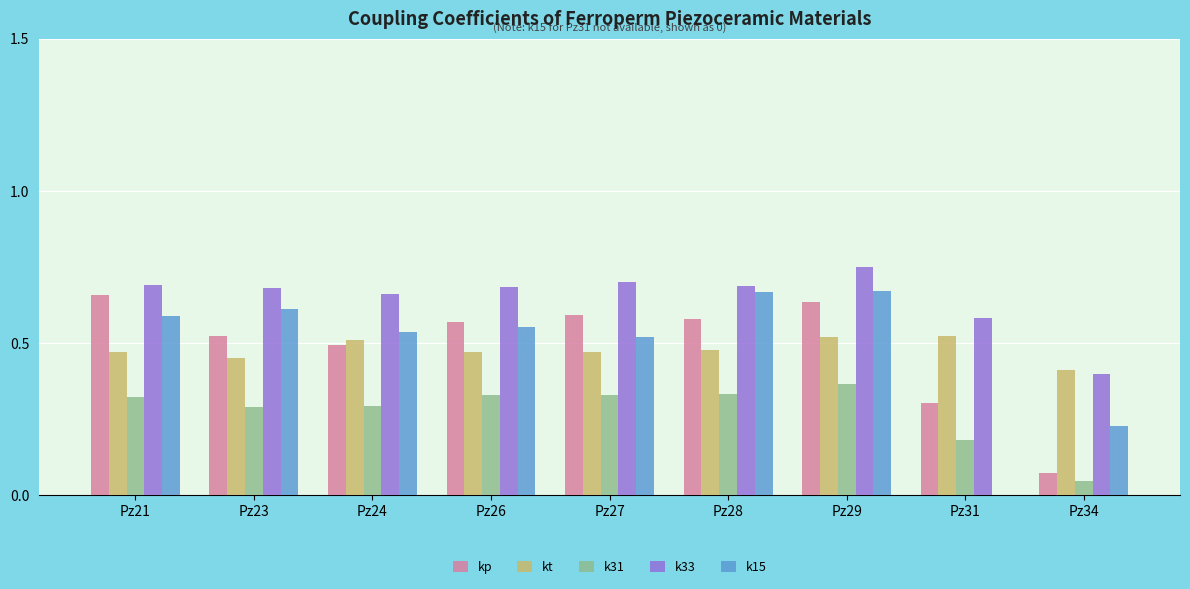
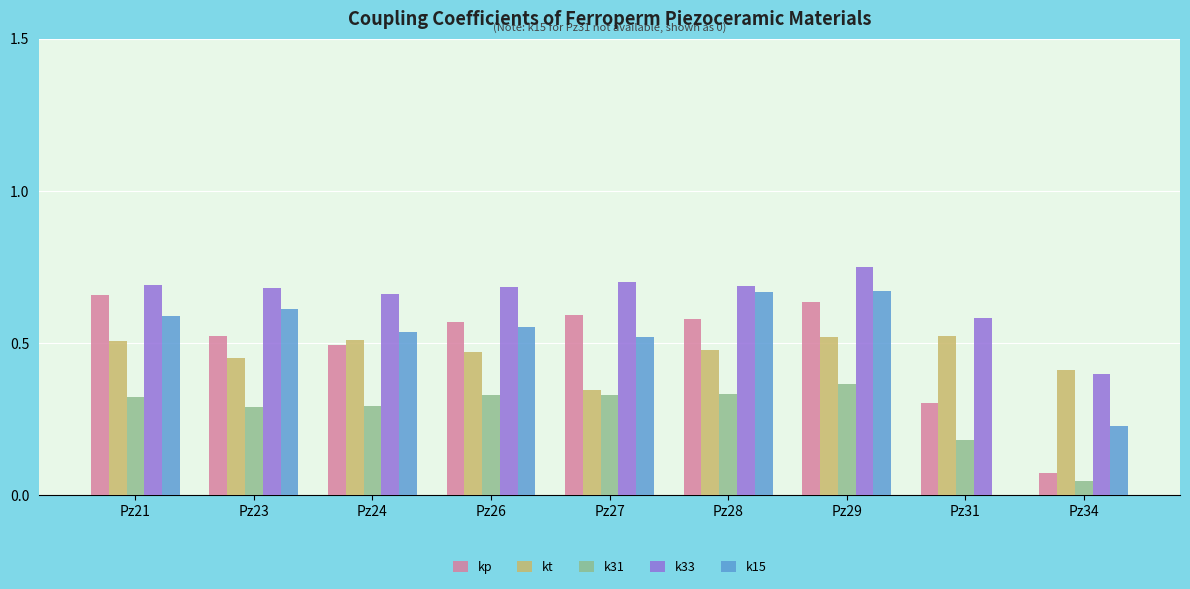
  {
    "kp": {
      "Pz21": 0.66,
      "Pz23": 0.52,
      "Pz24": 0.49,
      "Pz26": 0.57,
      "Pz27": 0.59,
      "Pz28": 0.58,
      "Pz29": 0.64,
      "Pz31": 0.30,
      "Pz34": 0.07
    },
    "kt": {
-     "Pz21": 0.47,
+     "Pz21": 0.51,
      "Pz23": 0.45,
      "Pz24": 0.51,
      "Pz26": 0.47,
-     "Pz27": 0.47,
+     "Pz27": 0.35,
      "Pz28": 0.47,
      "Pz29": 0.52,
      "Pz31": 0.52,
      "Pz34": 0.41
    },
    "k31": {
      "Pz21": 0.32,
      "Pz23": 0.29,
      "Pz24": 0.29,
      "Pz26": 0.33,
      "Pz27": 0.33,
      "Pz28": 0.33,
      "Pz29": 0.36,
      "Pz31": 0.18,
      "Pz34": 0.05
    },
    "k33": {
      "Pz21": 0.69,
      "Pz23": 0.68,
      "Pz24": 0.66,
      "Pz26": 0.68,
      "Pz27": 0.70,
      "Pz28": 0.69,
      "Pz29": 0.75,
      "Pz31": 0.58,
      "Pz34": 0.40
    },
    "k15": {
      "Pz21": 0.59,
      "Pz23": 0.61,
      "Pz24": 0.54,
      "Pz26": 0.55,
      "Pz27": 0.52,
      "Pz28": 0.67,
      "Pz29": 0.67,
      "Pz31": 0.00,
      "Pz34": 0.23
    }
  }
